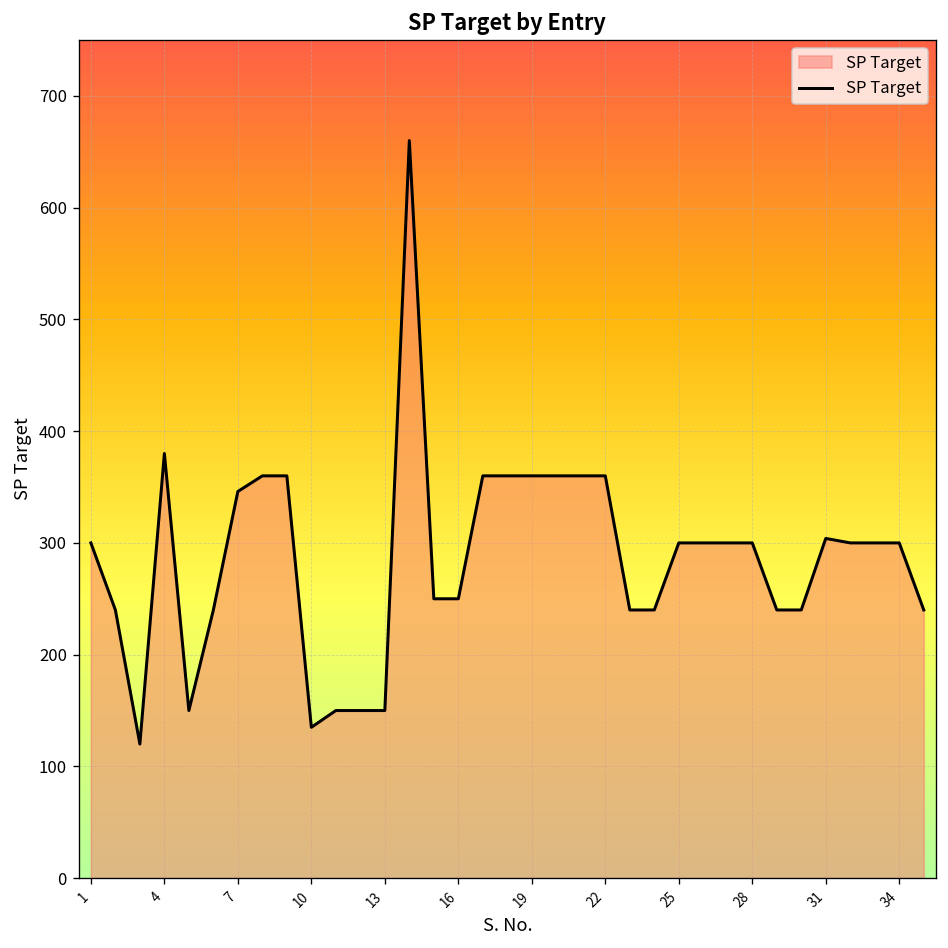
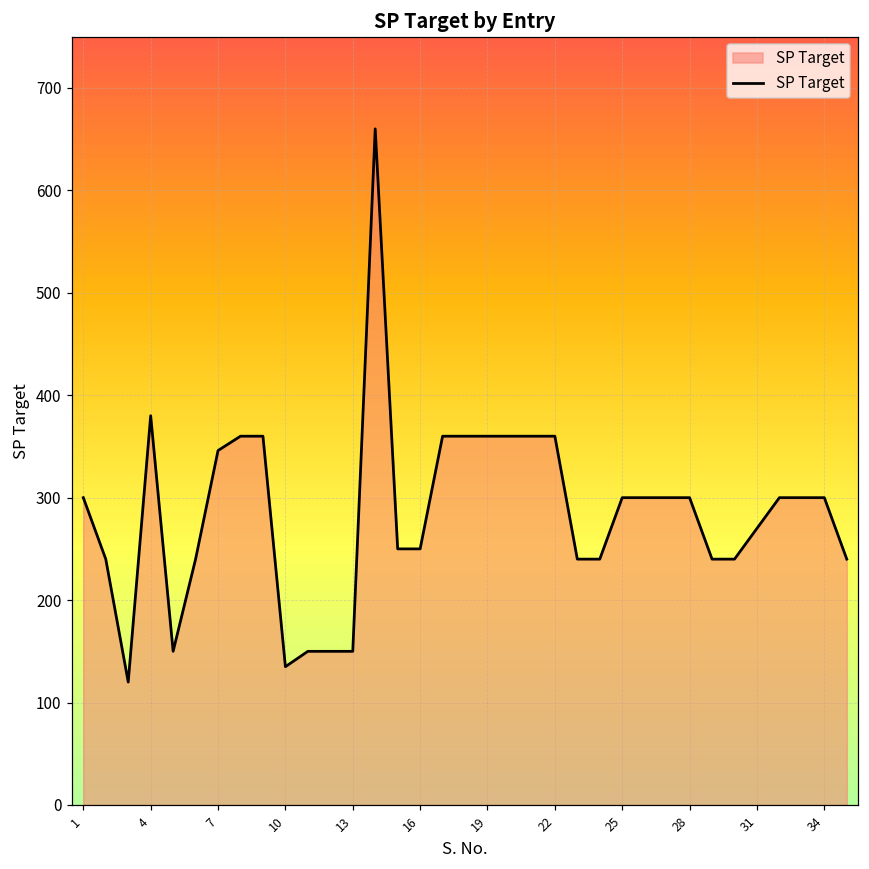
  {
    "1": 300,
    "4": 380,
    "7": 350,
    "10": 140,
    "13": 150,
    "16": 250,
    "19": 360,
    "22": 360,
    "25": 300,
    "28": 300,
-   "31": 300,
+   "31": 270,
    "34": 300
  }
